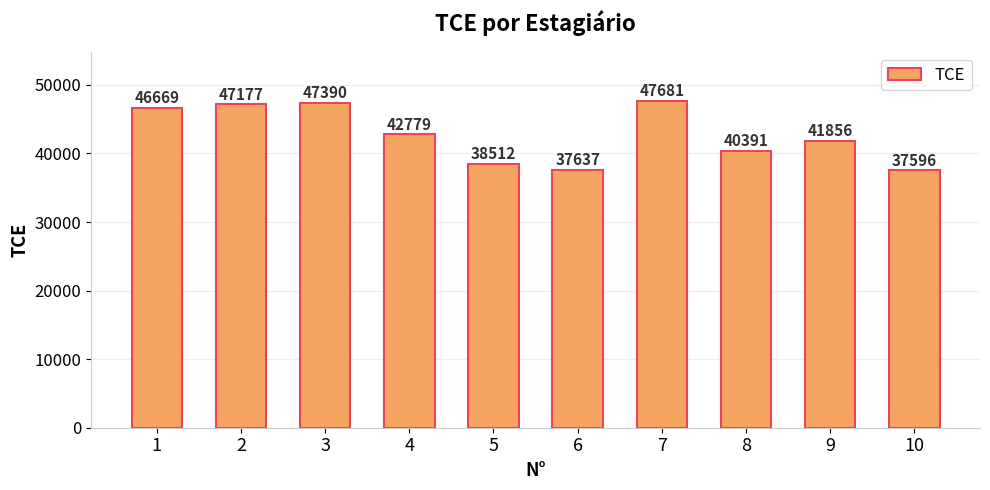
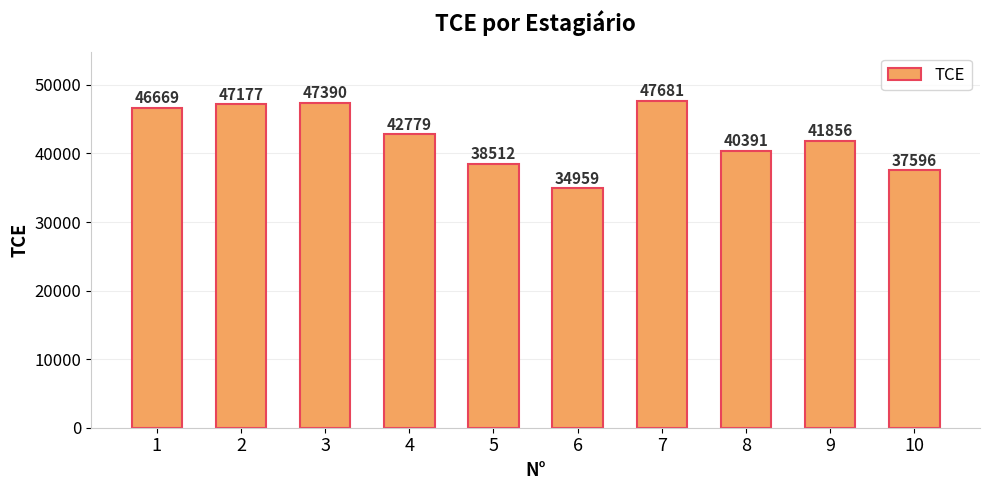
  {
    "1": 46669,
    "2": 47177,
    "3": 47390,
    "4": 42779,
    "5": 38512,
-   "6": 37637,
+   "6": 34959,
    "7": 47681,
    "8": 40391,
    "9": 41856,
    "10": 37596
  }
